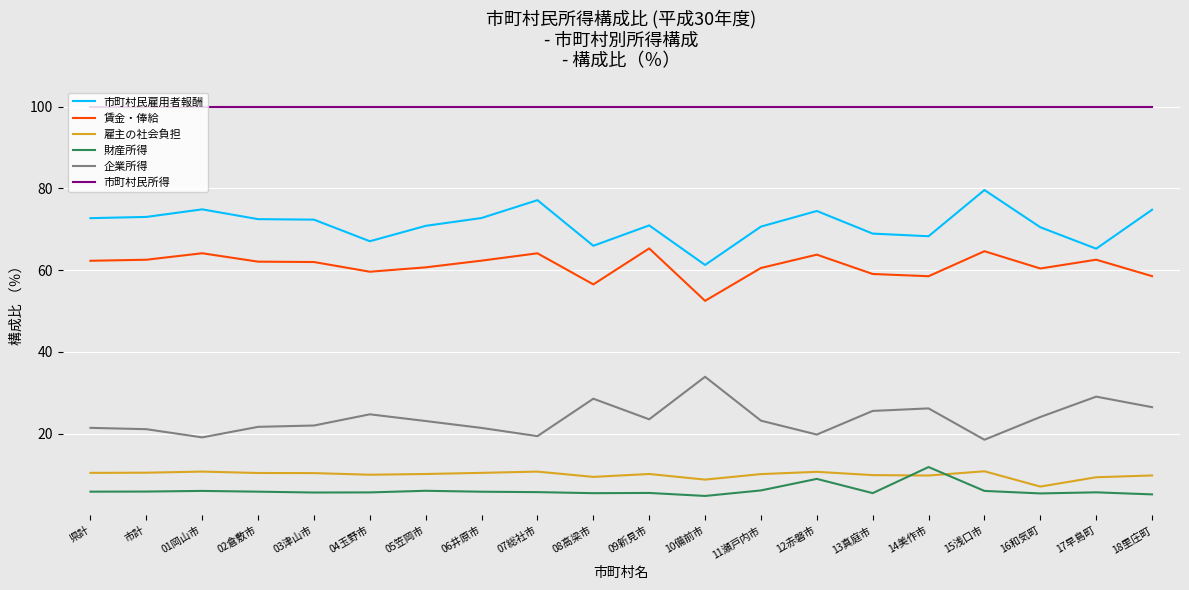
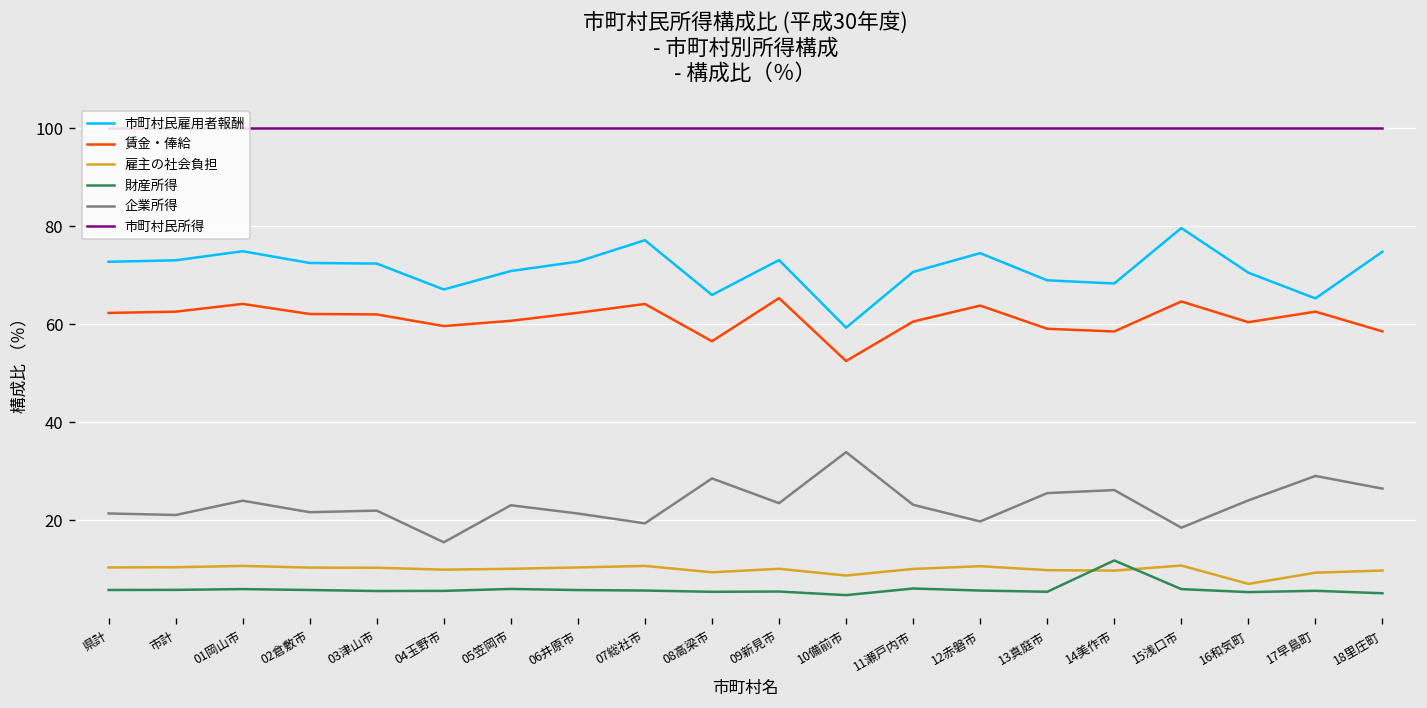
  {
    "市町村民雇用者報酬": {
      "県計": 73,
      "市計": 73,
      "01岡山市": 75,
      "02倉敷市": 72,
      "03津山市": 72,
      "04玉野市": 67,
      "05笠岡市": 71,
      "06井原市": 73,
      "07総社市": 77,
      "08高梁市": 66,
-     "09新見市": 71,
-     "10備前市": 61,
+     "09新見市": 73,
+     "10備前市": 59,
      "11瀬戸内市": 71,
      "12赤磐市": 74,
      "13真庭市": 69,
      "14美作市": 68,
      "15浅口市": 80,
      "16和気町": 71,
      "17早島町": 65,
      "18里庄町": 75
    },
    "賃金・俸給": {
      "県計": 62,
      "市計": 63,
      "01岡山市": 64,
      "02倉敷市": 62,
      "03津山市": 62,
      "04玉野市": 60,
      "05笠岡市": 61,
      "06井原市": 62,
      "07総社市": 64,
      "08高梁市": 57,
      "09新見市": 65,
      "10備前市": 53,
      "11瀬戸内市": 61,
      "12赤磐市": 64,
      "13真庭市": 59,
      "14美作市": 59,
      "15浅口市": 65,
      "16和気町": 60,
      "17早島町": 63,
      "18里庄町": 59
    },
    "雇主の社会負担": {
      "県計": 10,
      "市計": 10,
      "01岡山市": 11,
      "02倉敷市": 10,
      "03津山市": 10,
      "04玉野市": 10,
      "05笠岡市": 10,
      "06井原市": 10,
      "07総社市": 11,
      "08高梁市": 9,
      "09新見市": 10,
      "10備前市": 9,
      "11瀬戸内市": 10,
      "12赤磐市": 11,
      "13真庭市": 10,
      "14美作市": 10,
      "15浅口市": 11,
      "16和気町": 7,
      "17早島町": 9,
      "18里庄町": 10
    },
    "財産所得": {
      "県計": 6,
      "市計": 6,
      "01岡山市": 6,
      "02倉敷市": 6,
      "03津山市": 6,
      "04玉野市": 6,
      "05笠岡市": 6,
      "06井原市": 6,
      "07総社市": 6,
      "08高梁市": 5,
      "09新見市": 6,
      "10備前市": 5,
      "11瀬戸内市": 6,
-     "12赤磐市": 9,
+     "12赤磐市": 6,
      "13真庭市": 5,
      "14美作市": 12,
      "15浅口市": 6,
      "16和気町": 5,
      "17早島町": 6,
      "18里庄町": 5
    },
    "企業所得": {
      "県計": 21,
      "市計": 21,
-     "01岡山市": 19,
+     "01岡山市": 24,
      "02倉敷市": 22,
      "03津山市": 22,
-     "04玉野市": 25,
+     "04玉野市": 16,
      "05笠岡市": 23,
      "06井原市": 21,
      "07総社市": 19,
      "08高梁市": 29,
      "09新見市": 24,
      "10備前市": 34,
      "11瀬戸内市": 23,
      "12赤磐市": 20,
      "13真庭市": 26,
      "14美作市": 26,
      "15浅口市": 19,
      "16和気町": 24,
      "17早島町": 29,
      "18里庄町": 26
    },
    "市町村民所得": {
      "02倉敷市": 100,
      "03津山市": 100,
      "04玉野市": 100,
      "05笠岡市": 100,
      "06井原市": 100,
      "07総社市": 100,
      "08高梁市": 100,
      "09新見市": 100,
      "10備前市": 100,
      "11瀬戸内市": 100,
      "12赤磐市": 100,
      "13真庭市": 100,
      "14美作市": 100,
      "15浅口市": 100,
      "16和気町": 100,
      "17早島町": 100,
      "18里庄町": 100
    }
  }
